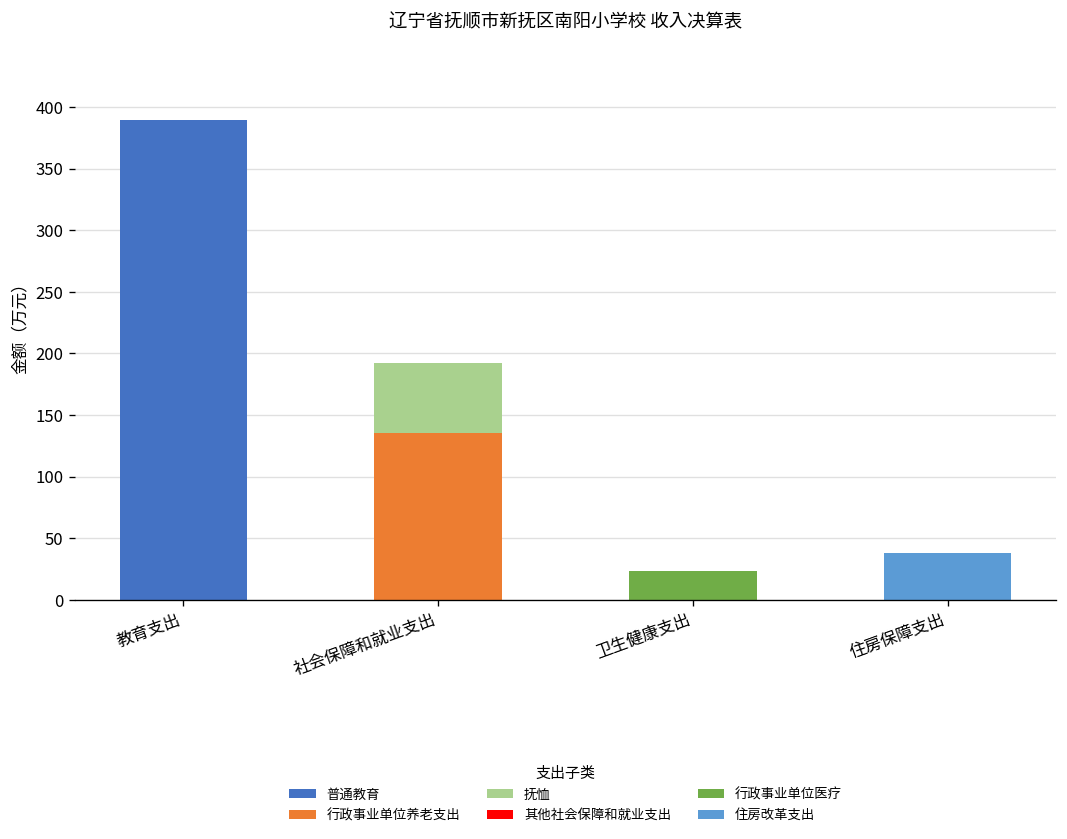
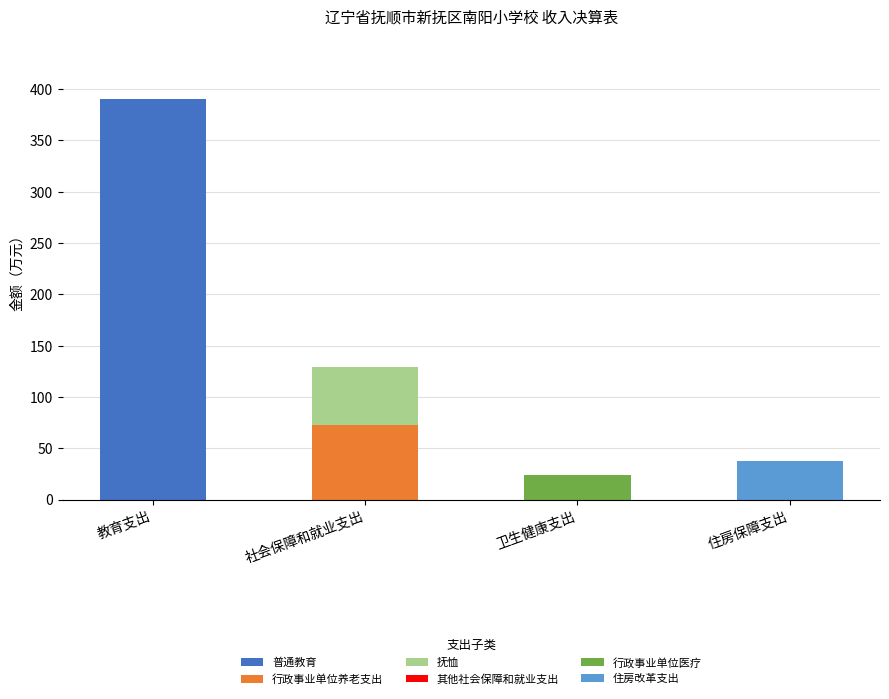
  {
    "行政事业单位养老支出": {
-     "社会保障和就业支出": 136
+     "社会保障和就业支出": 72
    },
    "抚恤": {
      "教育支出": 0,
      "社会保障和就业支出": 57,
      "卫生健康支出": 0,
      "住房保障支出": 0
    },
    "其他社会保障和就业支出": {
      "教育支出": 0,
      "卫生健康支出": 0,
      "住房保障支出": 0
    },
    "行政事业单位医疗": {
      "教育支出": 0,
      "社会保障和就业支出": 0,
      "卫生健康支出": 24,
      "住房保障支出": 0
    }
  }
